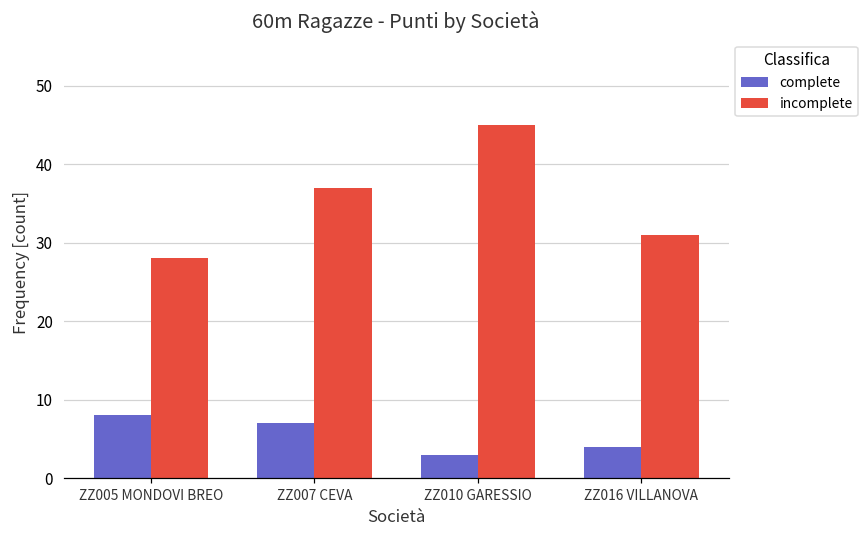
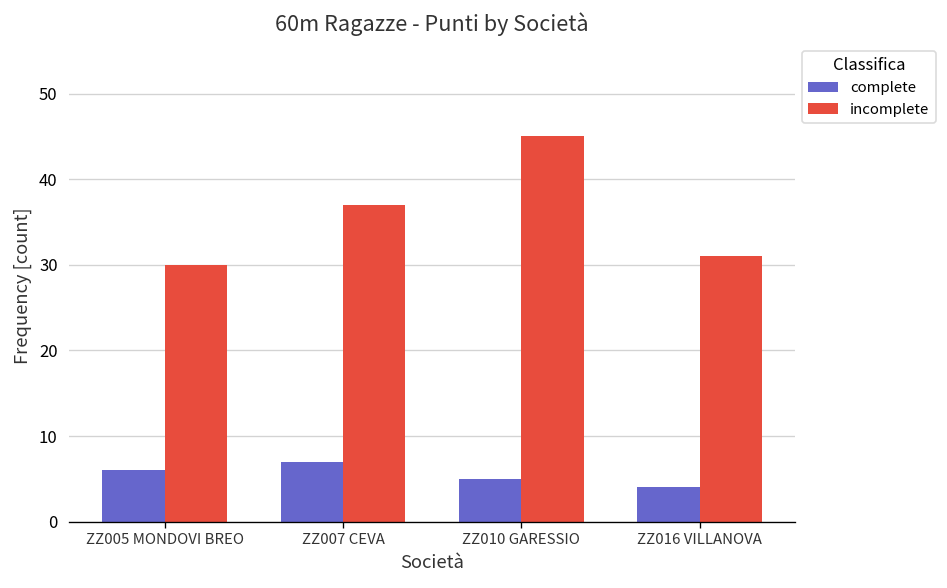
  {
    "complete": {
-     "ZZ005 MONDOVI BREO": 8,
+     "ZZ005 MONDOVI BREO": 6,
      "ZZ007 CEVA": 7,
-     "ZZ010 GARESSIO": 3,
+     "ZZ010 GARESSIO": 5,
      "ZZ016 VILLANOVA": 4
    },
    "incomplete": {
-     "ZZ005 MONDOVI BREO": 28,
+     "ZZ005 MONDOVI BREO": 30,
      "ZZ007 CEVA": 37,
      "ZZ010 GARESSIO": 45,
      "ZZ016 VILLANOVA": 31
    }
  }
